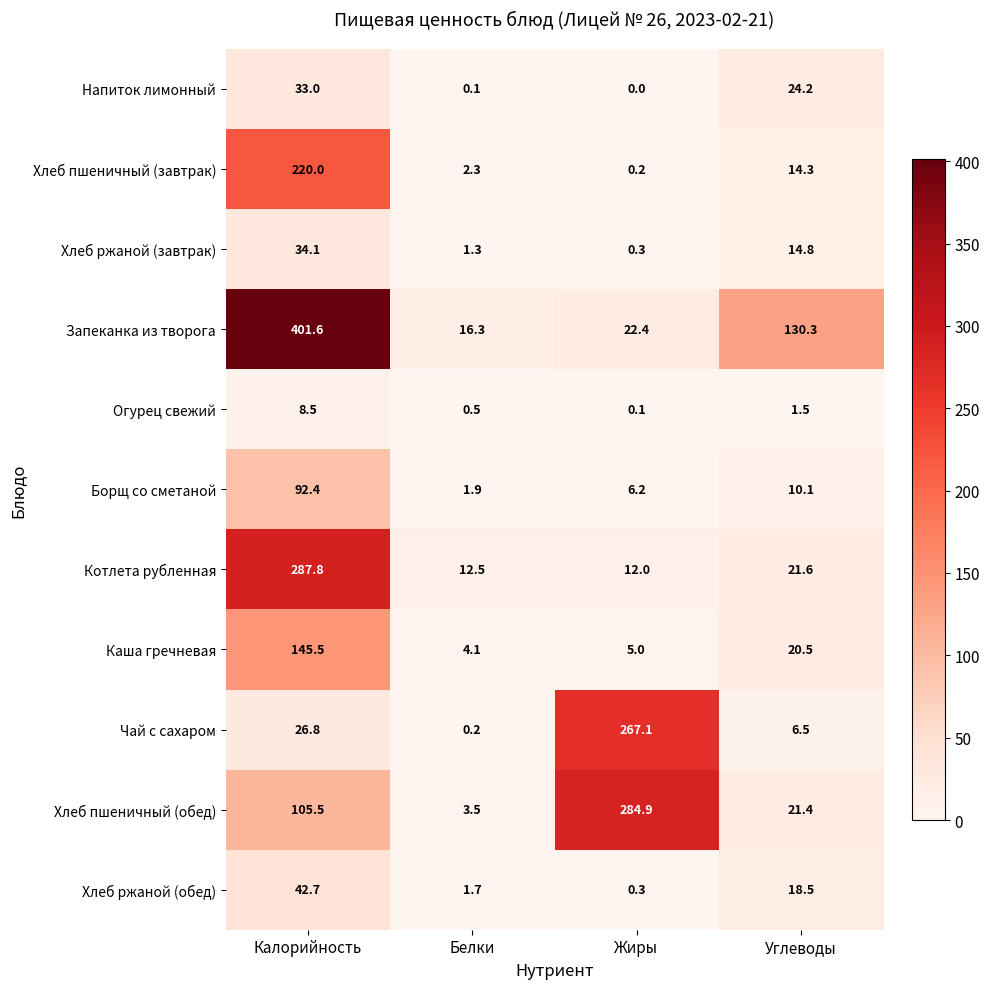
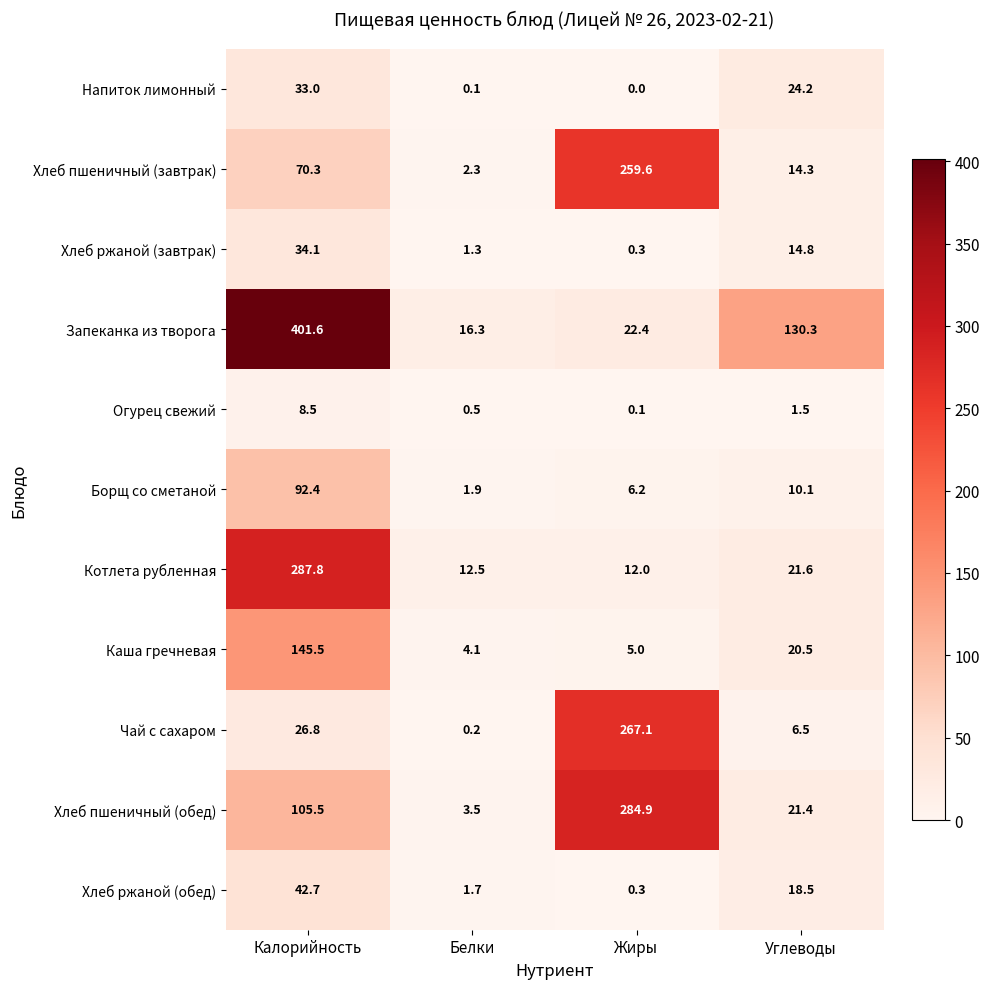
  {
    "Напиток лимонный": {
      "Калорийность": 33.0,
      "Белки": 0.1,
      "Жиры": 0.0,
      "Углеводы": 24.2
    },
    "Хлеб пшеничный (завтрак)": {
-     "Калорийность": 220.0,
+     "Калорийность": 70.3,
      "Белки": 2.3,
-     "Жиры": 0.2,
+     "Жиры": 259.6,
      "Углеводы": 14.3
    },
    "Хлеб ржаной (завтрак)": {
      "Калорийность": 34.1,
      "Белки": 1.3,
      "Жиры": 0.3,
      "Углеводы": 14.8
    },
    "Запеканка из творога": {
      "Калорийность": 401.6,
      "Белки": 16.3,
      "Жиры": 22.4,
      "Углеводы": 130.3
    },
    "Огурец свежий": {
      "Калорийность": 8.5,
      "Белки": 0.5,
      "Жиры": 0.1,
      "Углеводы": 1.5
    },
    "Борщ со сметаной": {
      "Калорийность": 92.4,
      "Белки": 1.9,
      "Жиры": 6.2,
      "Углеводы": 10.1
    },
    "Котлета рубленная": {
      "Калорийность": 287.8,
      "Белки": 12.5,
      "Жиры": 12.0,
      "Углеводы": 21.6
    },
    "Каша гречневая": {
      "Калорийность": 145.5,
      "Белки": 4.1,
      "Жиры": 5.0,
      "Углеводы": 20.5
    },
    "Чай с сахаром": {
      "Калорийность": 26.8,
      "Белки": 0.2,
      "Жиры": 267.1,
      "Углеводы": 6.5
    },
    "Хлеб пшеничный (обед)": {
      "Калорийность": 105.5,
      "Белки": 3.5,
      "Жиры": 284.9,
      "Углеводы": 21.4
    },
    "Хлеб ржаной (обед)": {
      "Калорийность": 42.7,
      "Белки": 1.7,
      "Жиры": 0.3,
      "Углеводы": 18.5
    }
  }
